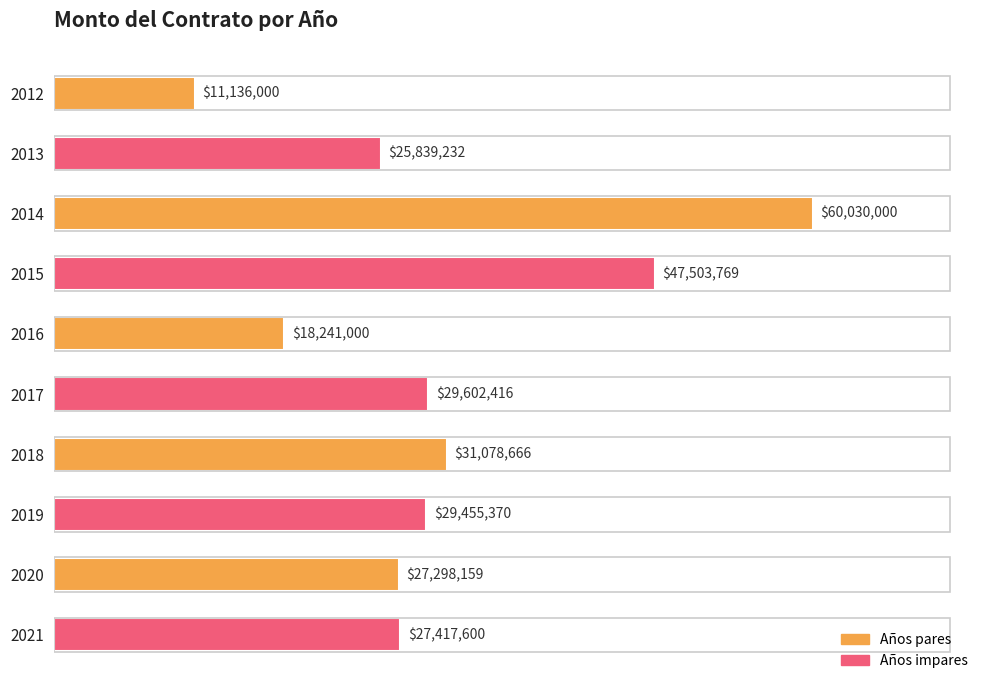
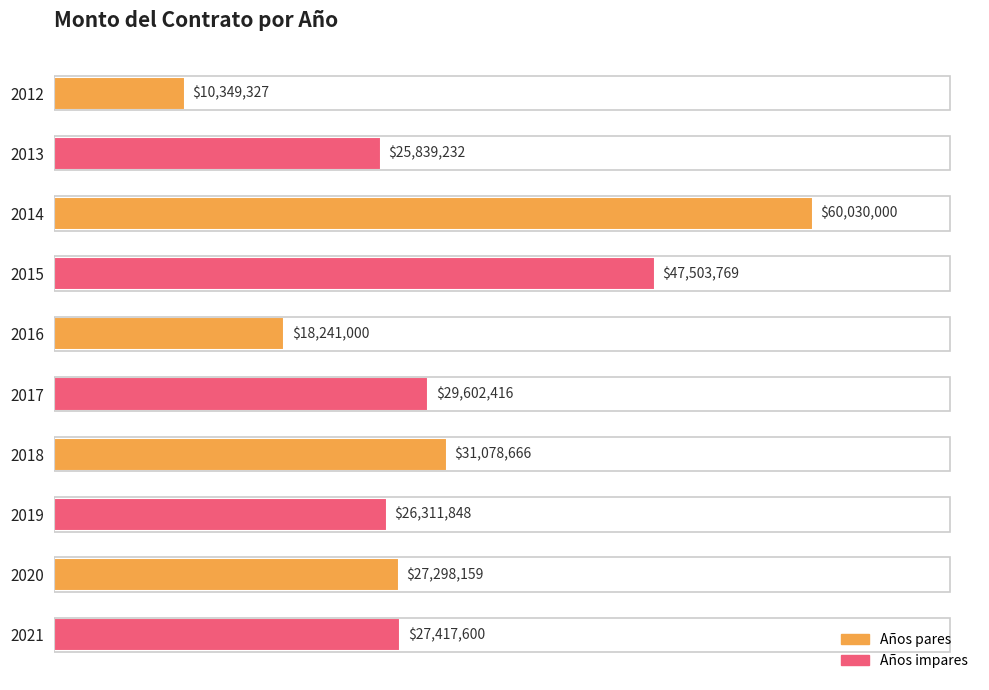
  {
-   "2012": "$11,136,000",
+   "2012": "$10,349,327",
    "2013": "$25,839,232",
    "2014": "$60,030,000",
    "2015": "$47,503,769",
    "2016": "$18,241,000",
    "2017": "$29,602,416",
    "2018": "$31,078,666",
-   "2019": "$29,455,370",
+   "2019": "$26,311,848",
    "2020": "$27,298,159",
    "2021": "$27,417,600"
  }
